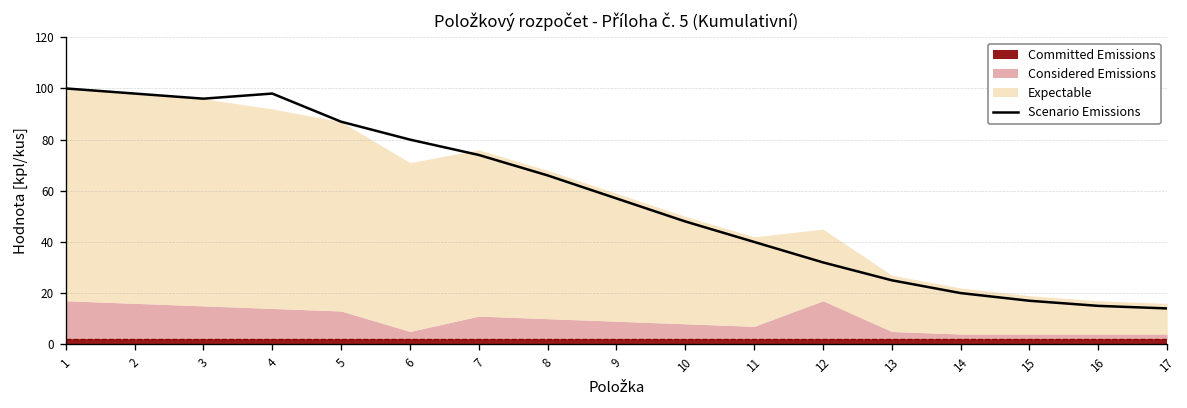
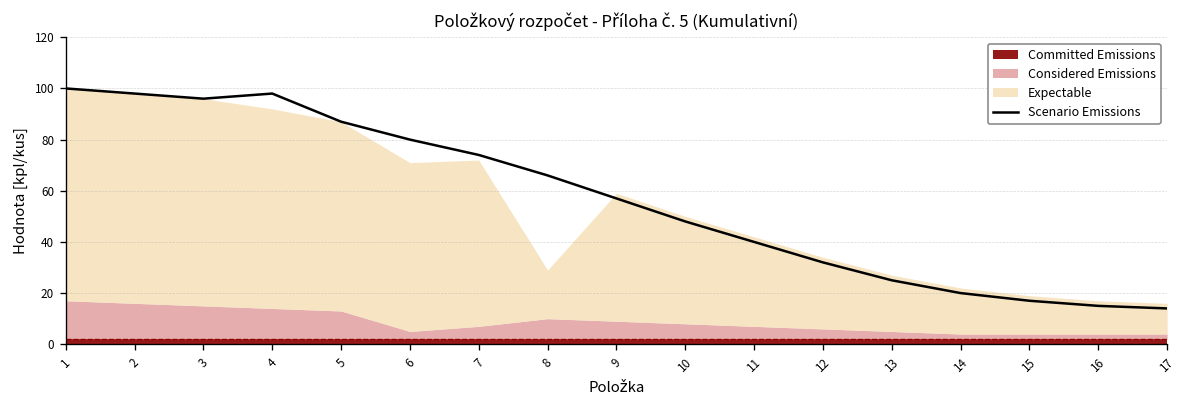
  {
    "Committed Emissions": {
      "1": 2,
      "2": 2,
      "3": 2,
      "4": 2,
      "5": 2,
      "6": 2,
      "7": 2,
      "8": 2,
      "9": 2,
      "10": 2,
      "11": 2,
      "12": 2,
      "13": 2,
      "14": 2,
      "15": 2,
      "16": 2,
      "17": 2
    },
    "Scenario Emissions": {
      "4": 98,
      "6": 80,
      "7": 74,
      "8": 66,
      "9": 57,
      "10": 48,
      "11": 40,
      "12": 32,
      "13": 25,
      "14": 20,
      "15": 17,
      "16": 15,
      "17": 14
    },
    "Considered Emissions": {
-     "7": 9,
-     "12": 15
+     "7": 5,
+     "12": 4
    },
    "Expectable": {
      "4": 78,
      "6": 66,
      "7": 65,
-     "8": 58,
+     "8": 19,
      "9": 50,
      "10": 42,
      "11": 35,
      "12": 28,
      "13": 22,
      "14": 18,
      "15": 15,
      "16": 13,
      "17": 12
    }
  }
